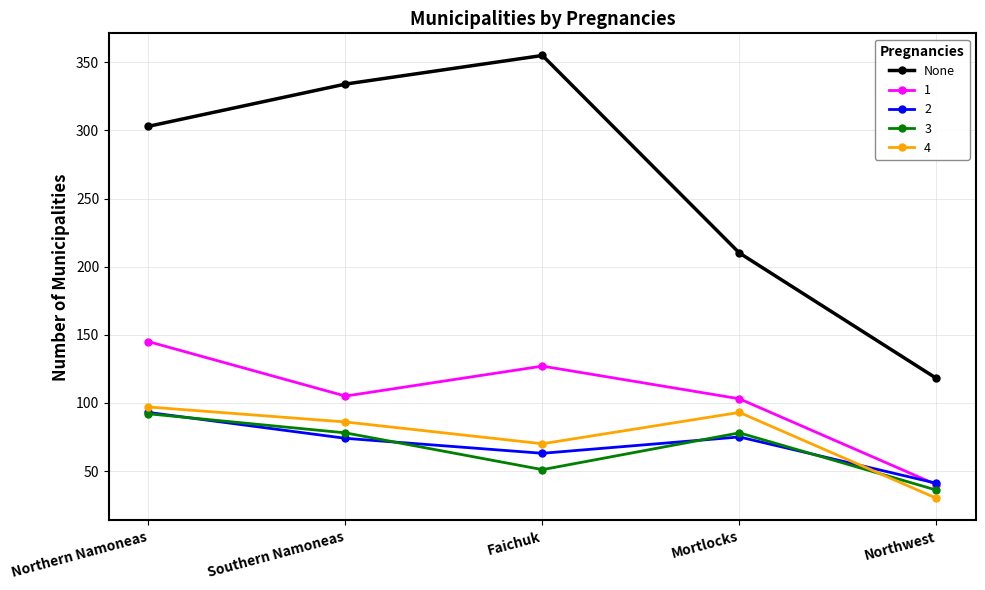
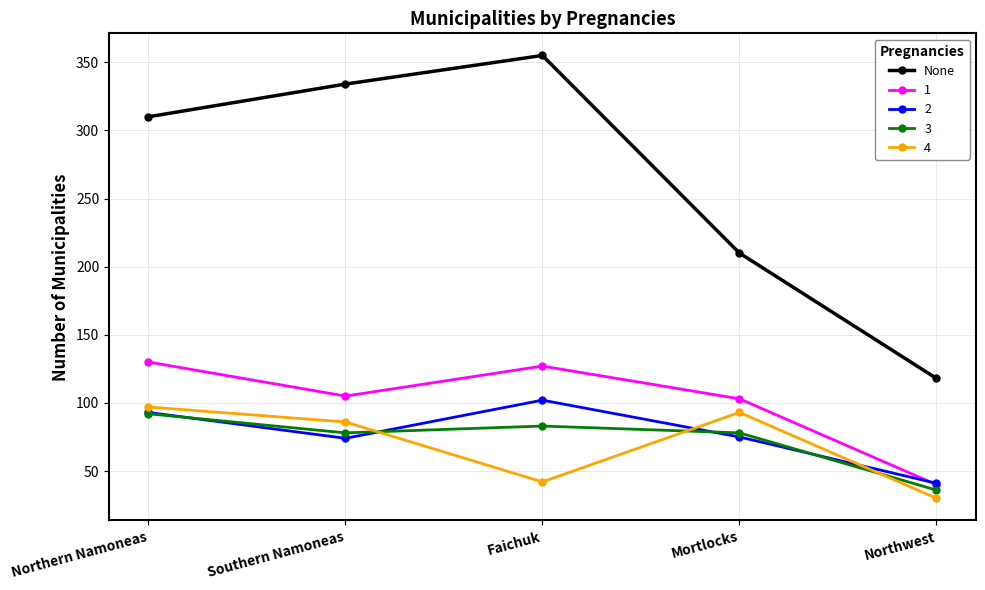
  {
    "None": {
-     "Northern Namoneas": 303,
+     "Northern Namoneas": 310,
      "Southern Namoneas": 334,
      "Faichuk": 355,
      "Mortlocks": 210,
      "Northwest": 118
    },
    "1": {
-     "Northern Namoneas": 145,
+     "Northern Namoneas": 130,
      "Southern Namoneas": 105,
      "Faichuk": 127,
      "Mortlocks": 103
    },
    "2": {
      "Southern Namoneas": 74,
-     "Faichuk": 63,
+     "Faichuk": 102,
      "Mortlocks": 75
    },
    "3": {
      "Southern Namoneas": 78,
-     "Faichuk": 51,
+     "Faichuk": 83,
      "Mortlocks": 78,
      "Northwest": 36
    },
    "4": {
      "Northern Namoneas": 97,
      "Southern Namoneas": 86,
-     "Faichuk": 70,
+     "Faichuk": 42,
      "Mortlocks": 93,
      "Northwest": 30
    }
  }
